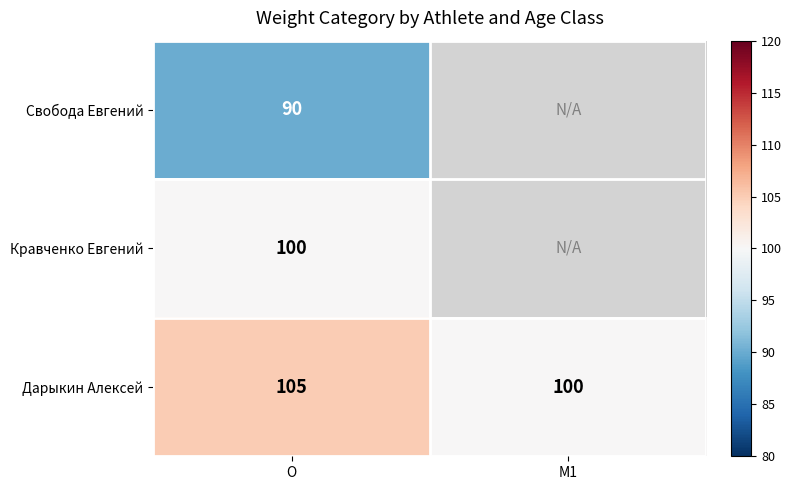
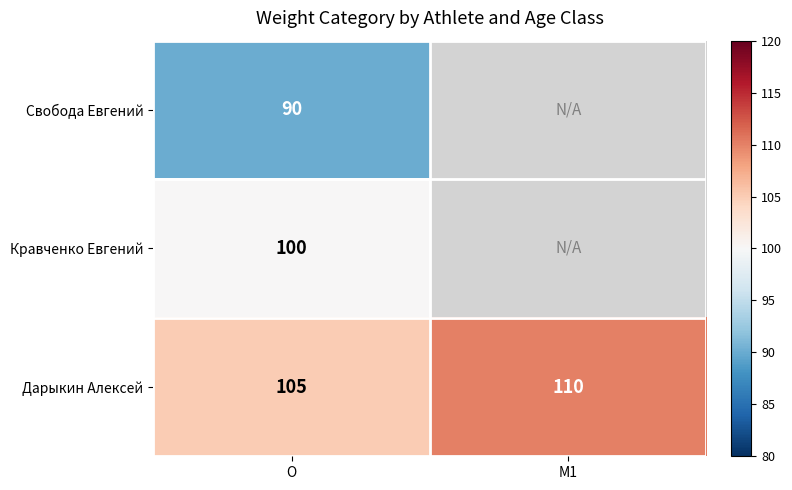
  {
    "Свобода Евгений": {
      "O": 90
    },
    "Кравченко Евгений": {
      "O": 100
    },
    "Дарыкин Алексей": {
      "O": 105,
-     "M1": 100
+     "M1": 110
    }
  }
